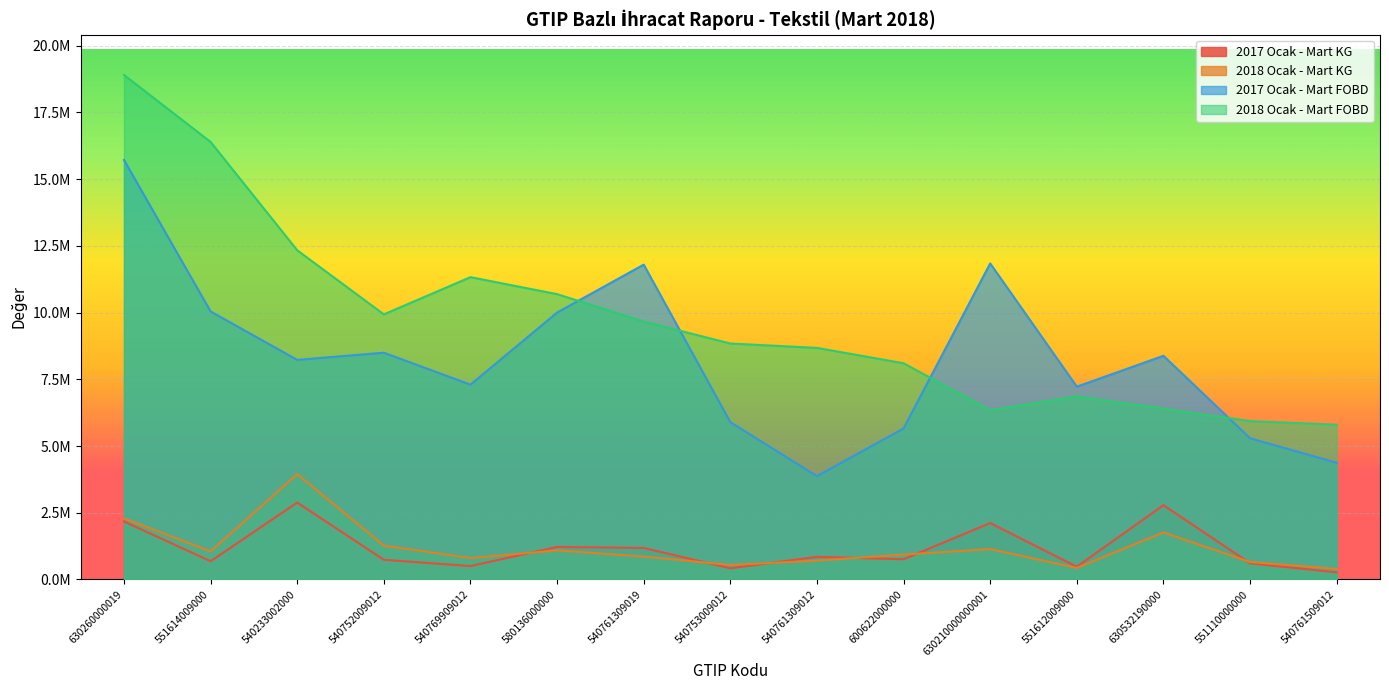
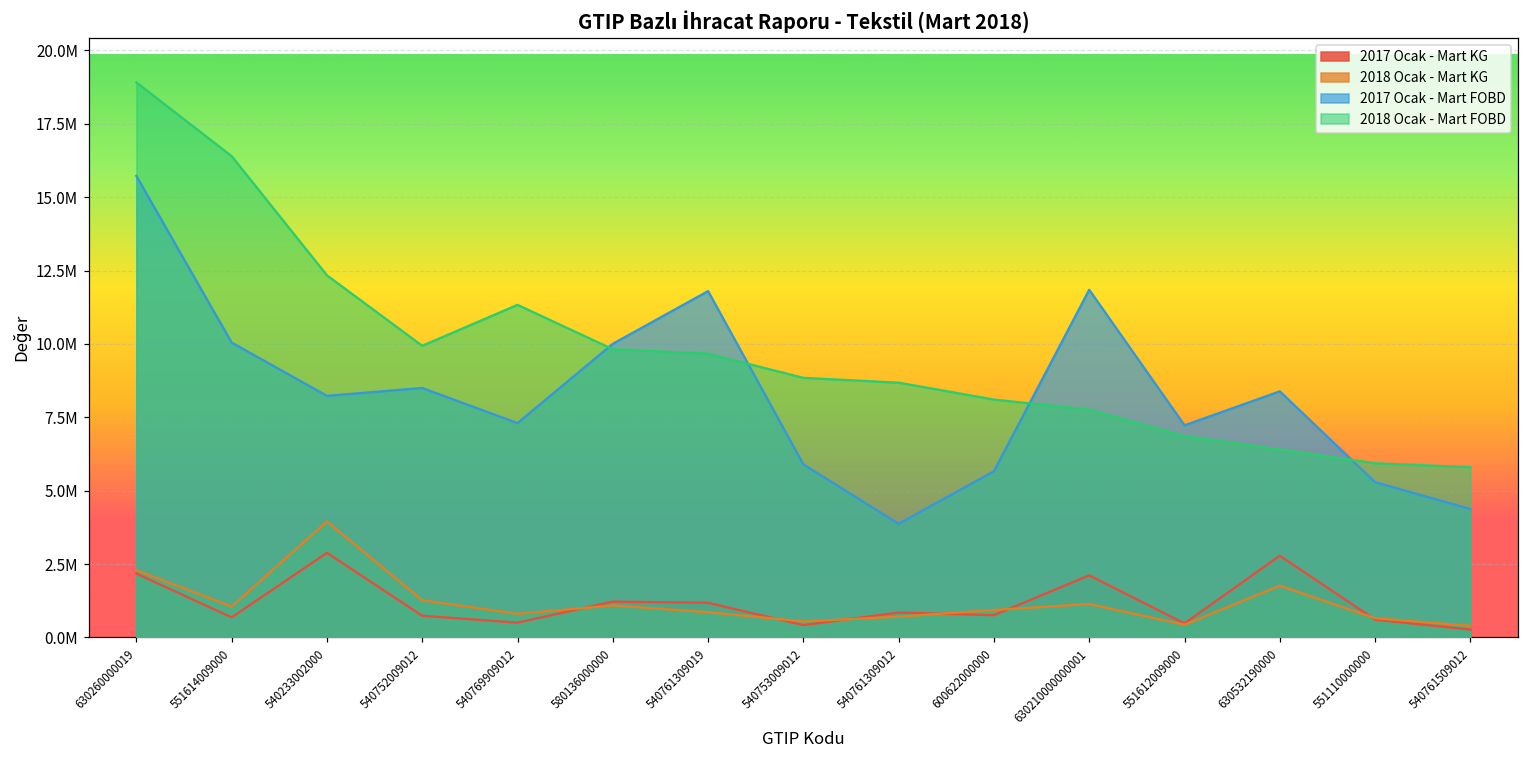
  {
    "2017 Ocak - Mart FOBD": {
      "630260000019": 15700000,
      "551614009000": 10000000,
      "540233002000": 8200000,
      "540752009012": 8500000,
      "540769909012": 7300000,
      "580136000000": 10000000,
      "540761309019": 11800000,
      "540753009012": 5900000,
      "540761309012": 3900000,
      "600622000000": 5700000,
      "630210000000001": 11800000,
      "551612009000": 7200000,
      "630532190000": 8400000,
      "551110000000": 5300000,
      "540761509012": 4400000
    },
    "2018 Ocak - Mart FOBD": {
      "630260000019": 18900000,
      "551614009000": 16400000,
      "540233002000": 12300000,
      "540752009012": 9900000,
      "540769909012": 11300000,
-     "580136000000": 10700000,
+     "580136000000": 9800000,
      "540761309019": 9700000,
      "540753009012": 8800000,
      "540761309012": 8700000,
      "600622000000": 8100000,
-     "630210000000001": 6300000,
+     "630210000000001": 7800000,
      "551612009000": 6900000,
      "630532190000": 6400000,
      "551110000000": 5900000,
      "540761509012": 5800000
    }
  }
